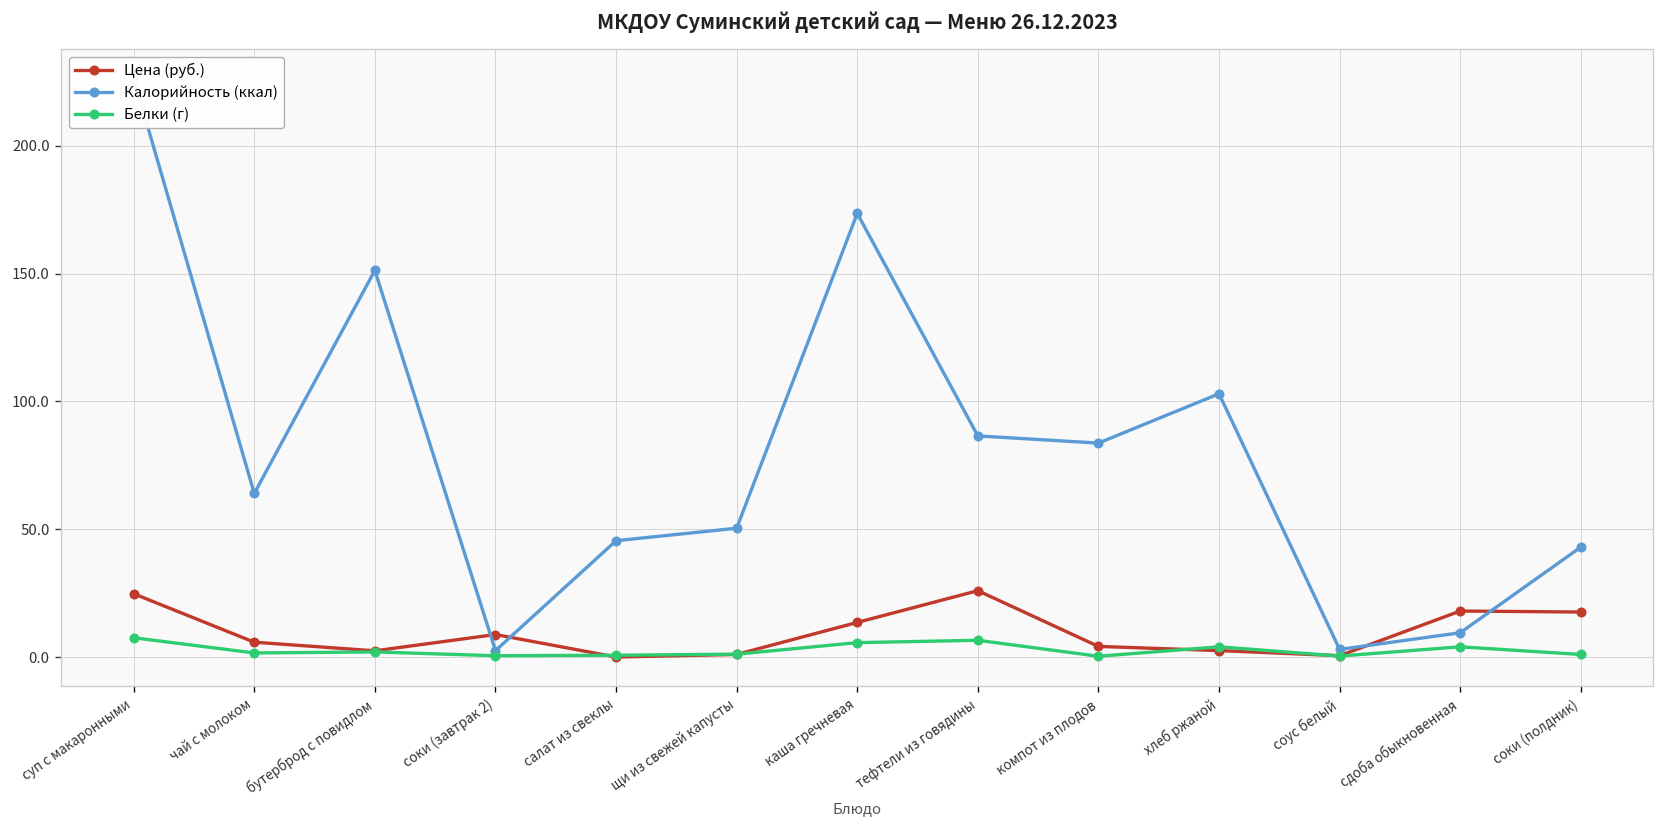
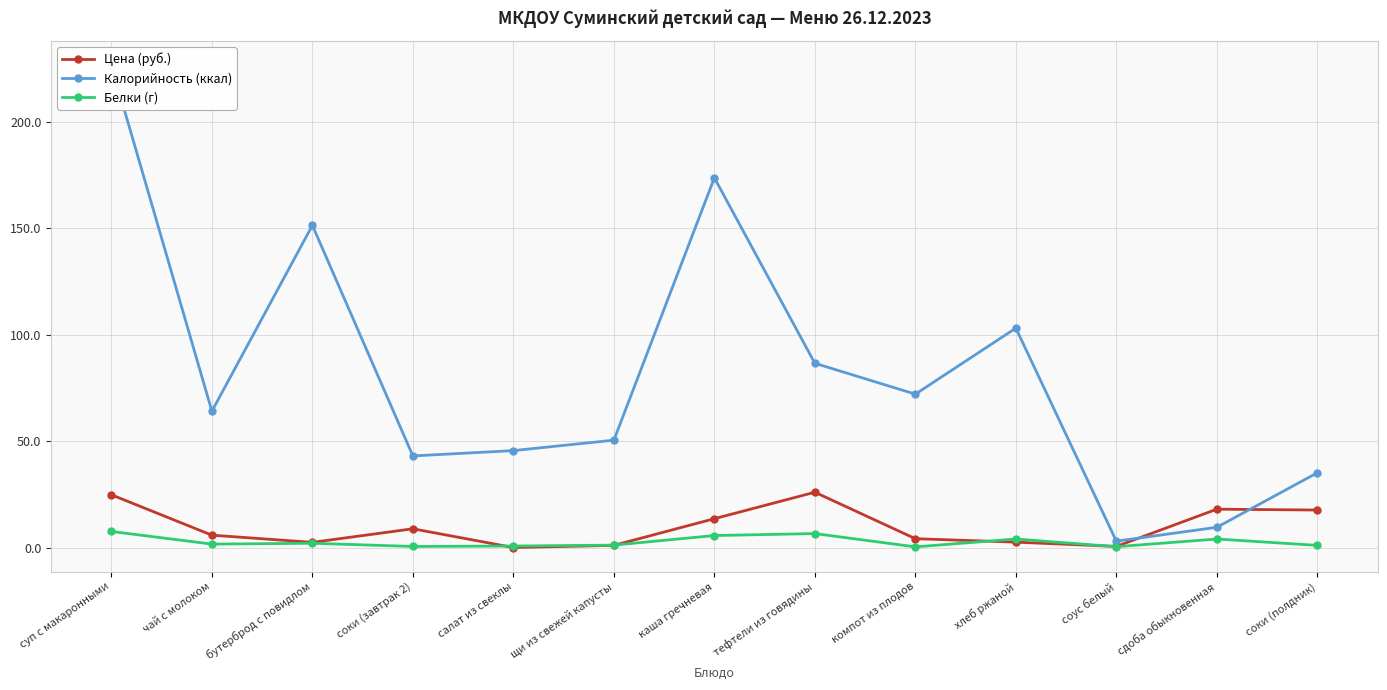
  {
    "Цена (руб.)": {
      "суп с макаронными": 25,
      "чай с молоком": 6,
      "соки (завтрак 2)": 9,
      "каша гречневая": 14,
      "тефтели из говядины": 26,
      "компот из плодов": 4,
      "хлеб ржаной": 3,
      "сдоба обыкновенная": 18,
      "соки (полдник)": 18
    },
    "Калорийность (ккал)": {
      "чай с молоком": 64,
      "бутерброд с повидлом": 151,
-     "соки (завтрак 2)": 3,
+     "соки (завтрак 2)": 43,
      "салат из свеклы": 46,
      "щи из свежей капусты": 50,
      "каша гречневая": 174,
      "тефтели из говядины": 87,
-     "компот из плодов": 84,
+     "компот из плодов": 72,
      "хлеб ржаной": 103,
      "соус белый": 3,
      "сдоба обыкновенная": 10,
-     "соки (полдник)": 43
+     "соки (полдник)": 35
    },
    "Белки (г)": {
      "суп с макаронными": 8,
      "чай с молоком": 2,
      "соки (завтрак 2)": 1,
      "каша гречневая": 6,
      "тефтели из говядины": 7,
      "компот из плодов": 0,
      "хлеб ржаной": 4,
      "сдоба обыкновенная": 4,
      "соки (полдник)": 1
    }
  }
